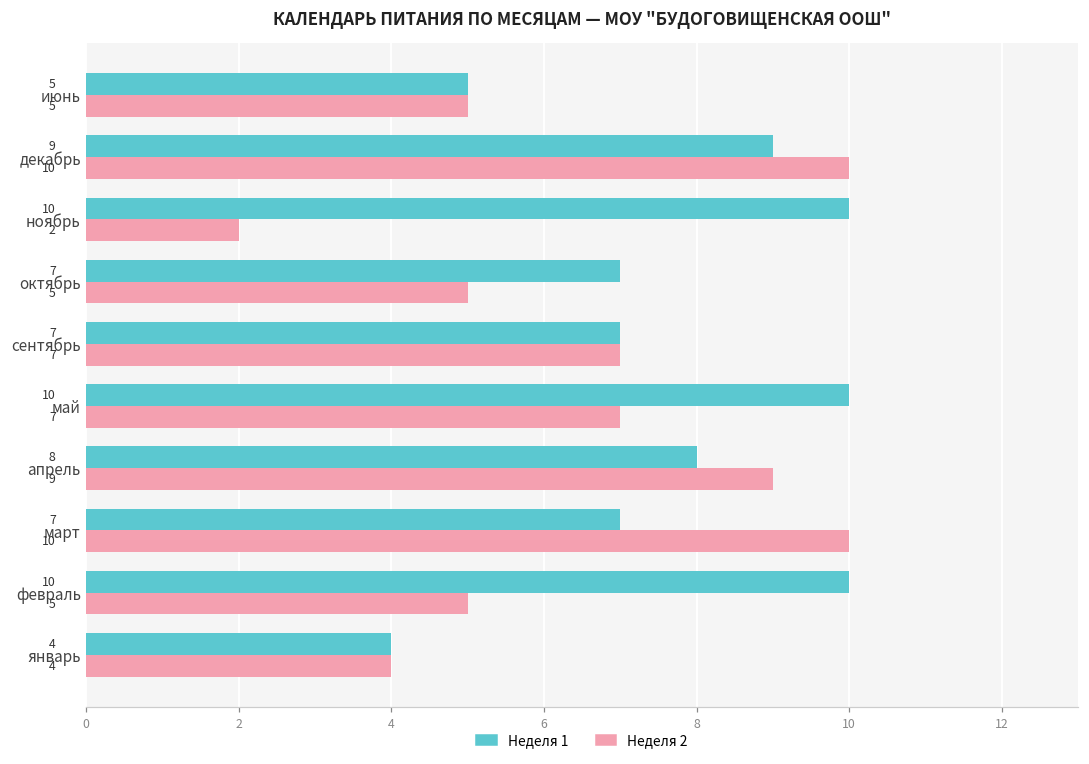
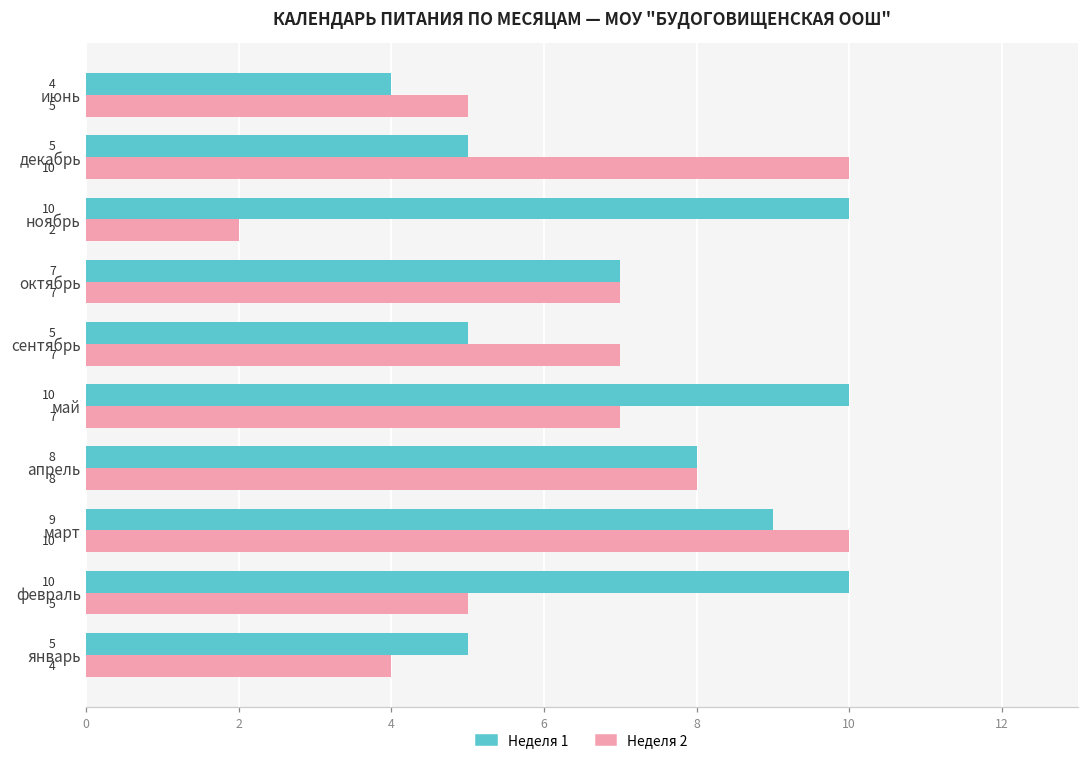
  {
    "Неделя 1": {
-     "июнь": 5,
-     "декабрь": 9,
-     "сентябрь": 7,
-     "март": 7,
-     "январь": 4
+     "июнь": 4,
+     "декабрь": 5,
+     "сентябрь": 5,
+     "март": 9,
+     "январь": 5
    },
    "Неделя 2": {
-     "октябрь": 5,
-     "апрель": 9
+     "октябрь": 7,
+     "апрель": 8
    }
  }
